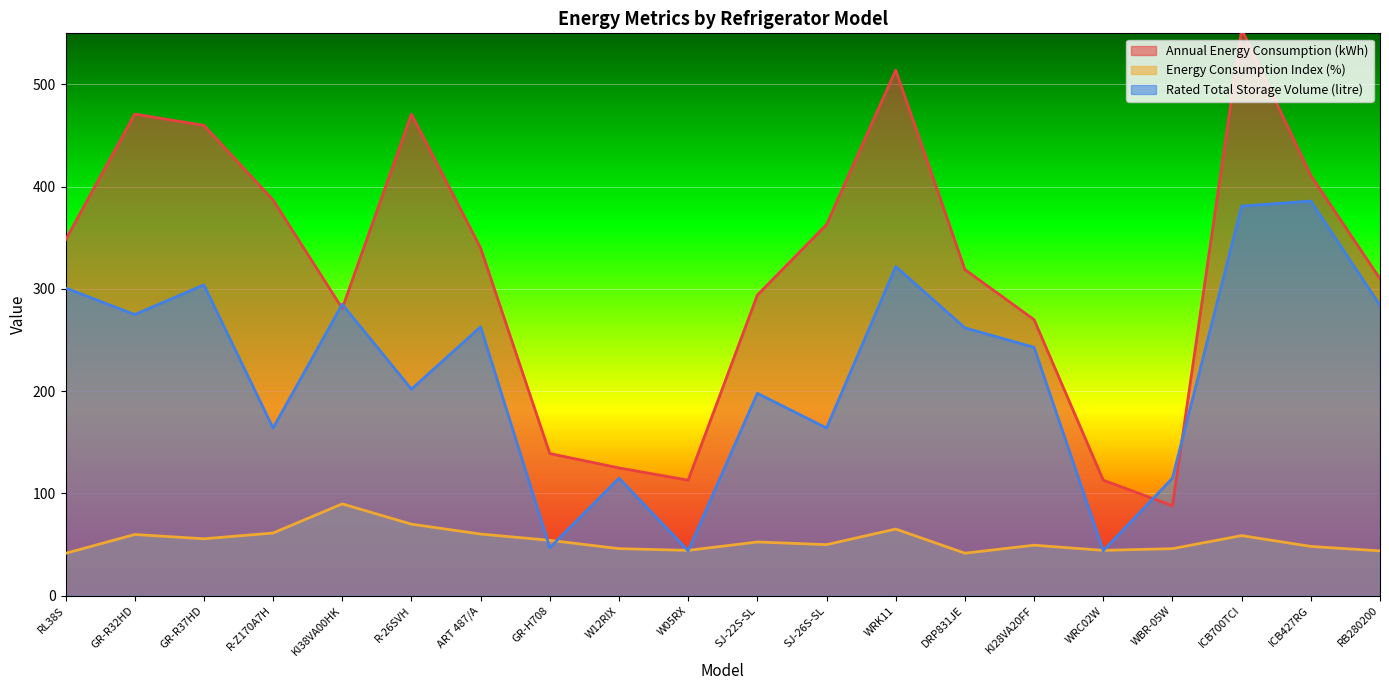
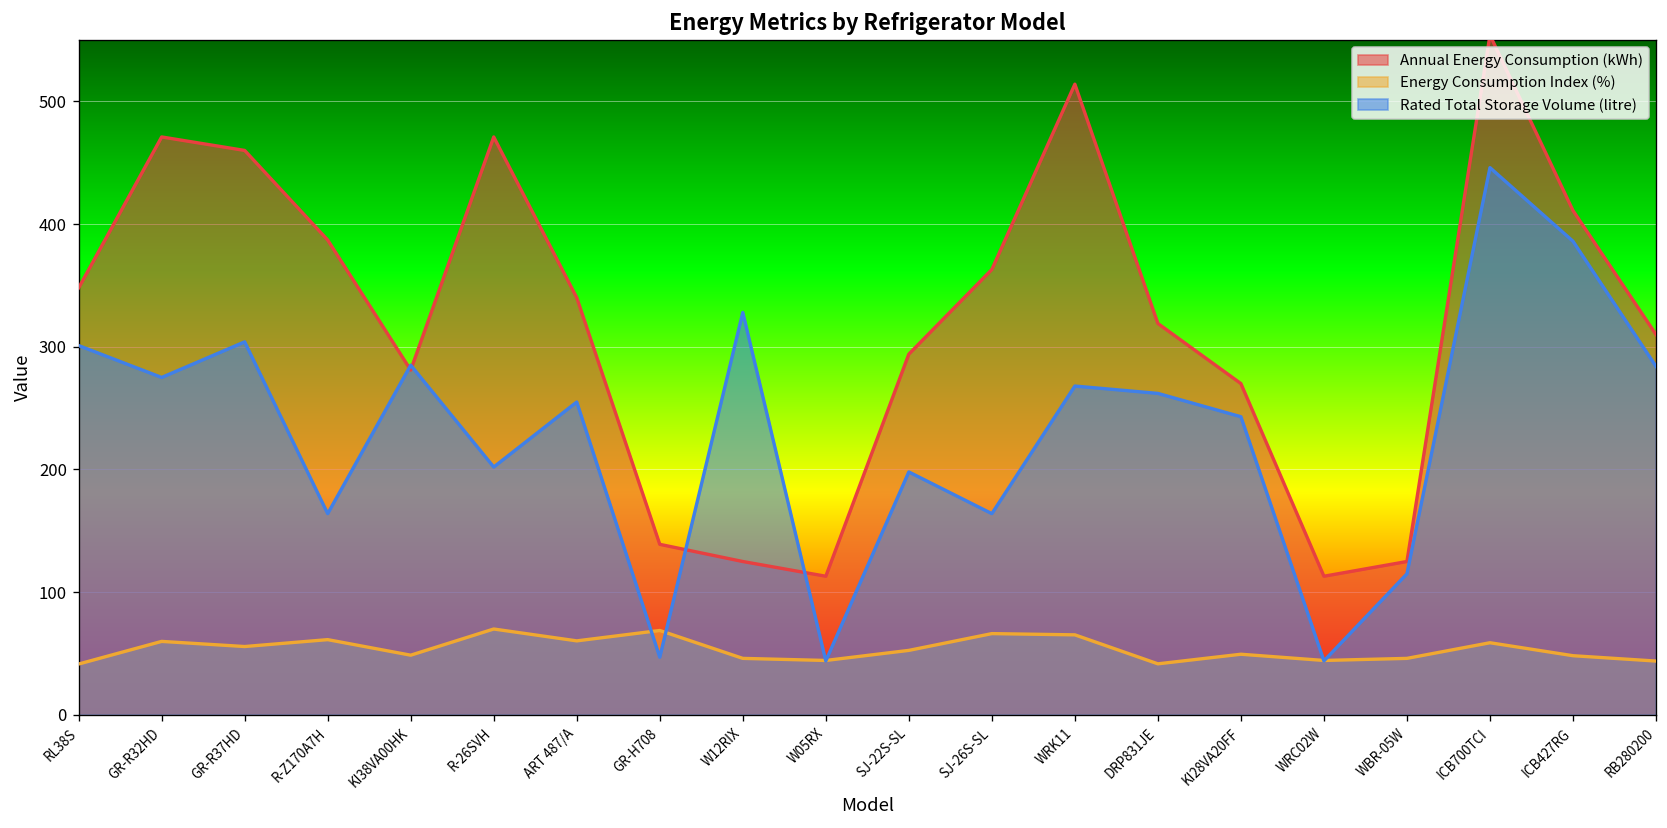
  {
    "Annual Energy Consumption (kWh)": {
      "RL38S": 348,
      "GR-R32HD": 471,
      "GR-R37HD": 460,
      "R-Z170A7H": 387,
      "KI38VA00HK": 281,
      "R-26SVH": 471,
      "ART 487/A": 340,
      "GR-H708": 139,
      "W12RIX": 125,
      "W05RX": 113,
      "SJ-22S-SL": 294,
      "SJ-26S-SL": 363,
      "WRK11": 514,
      "DRP831JE": 319,
      "KI28VA20FF": 270,
      "WRC02W": 113,
-     "WBR-05W": 88,
+     "WBR-05W": 125,
      "ICB427RG": 411,
      "RB280200": 310
    },
    "Energy Consumption Index (%)": {
      "RL38S": 41,
      "GR-R32HD": 60,
      "GR-R37HD": 56,
      "R-Z170A7H": 61,
-     "KI38VA00HK": 90,
+     "KI38VA00HK": 49,
      "R-26SVH": 70,
      "ART 487/A": 60,
-     "GR-H708": 54,
+     "GR-H708": 69,
      "W12RIX": 46,
      "SJ-22S-SL": 53,
-     "SJ-26S-SL": 50,
+     "SJ-26S-SL": 66,
      "WRK11": 65,
      "DRP831JE": 42,
      "KI28VA20FF": 49,
      "WBR-05W": 46,
      "ICB700TCI": 59,
      "ICB427RG": 48,
      "RB280200": 44
    },
    "Rated Total Storage Volume (litre)": {
      "RL38S": 301,
      "GR-R32HD": 275,
      "GR-R37HD": 304,
      "R-Z170A7H": 164,
      "KI38VA00HK": 285,
      "R-26SVH": 202,
-     "ART 487/A": 263,
+     "ART 487/A": 255,
      "GR-H708": 47,
-     "W12RIX": 115,
+     "W12RIX": 328,
      "SJ-22S-SL": 198,
      "SJ-26S-SL": 164,
-     "WRK11": 322,
+     "WRK11": 268,
      "DRP831JE": 262,
      "KI28VA20FF": 243,
      "WBR-05W": 115,
-     "ICB700TCI": 381,
+     "ICB700TCI": 446,
      "ICB427RG": 386,
      "RB280200": 284
    }
  }
